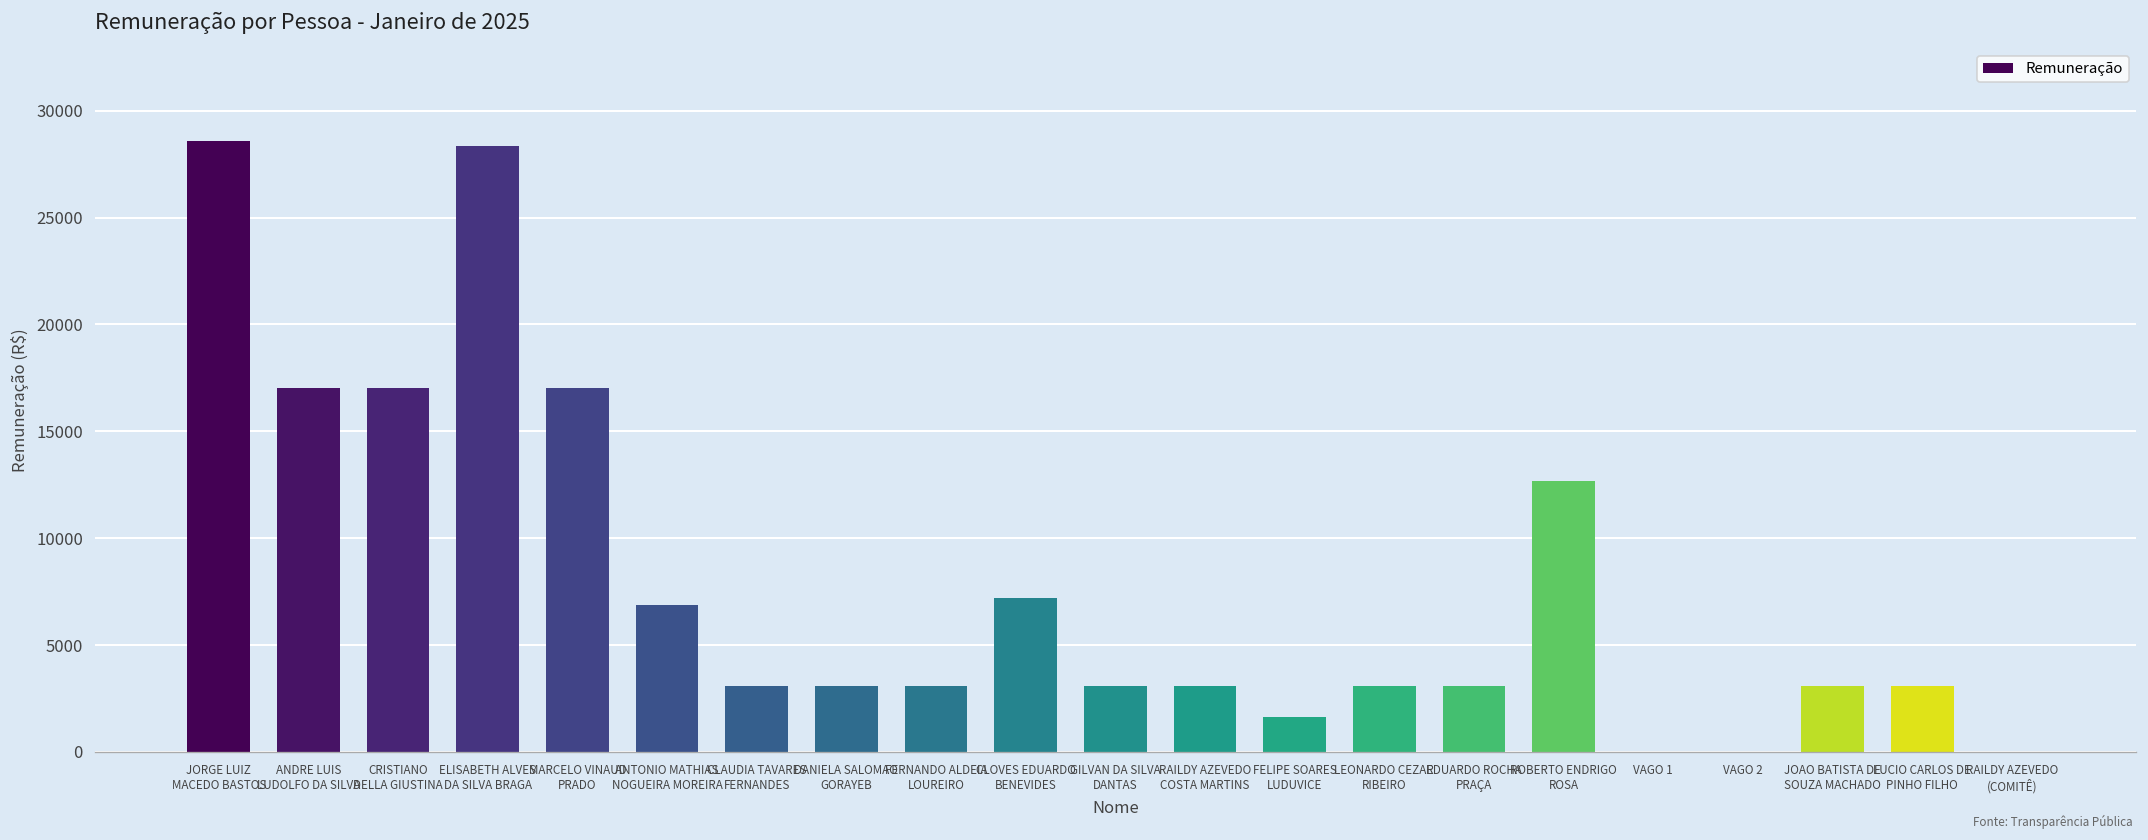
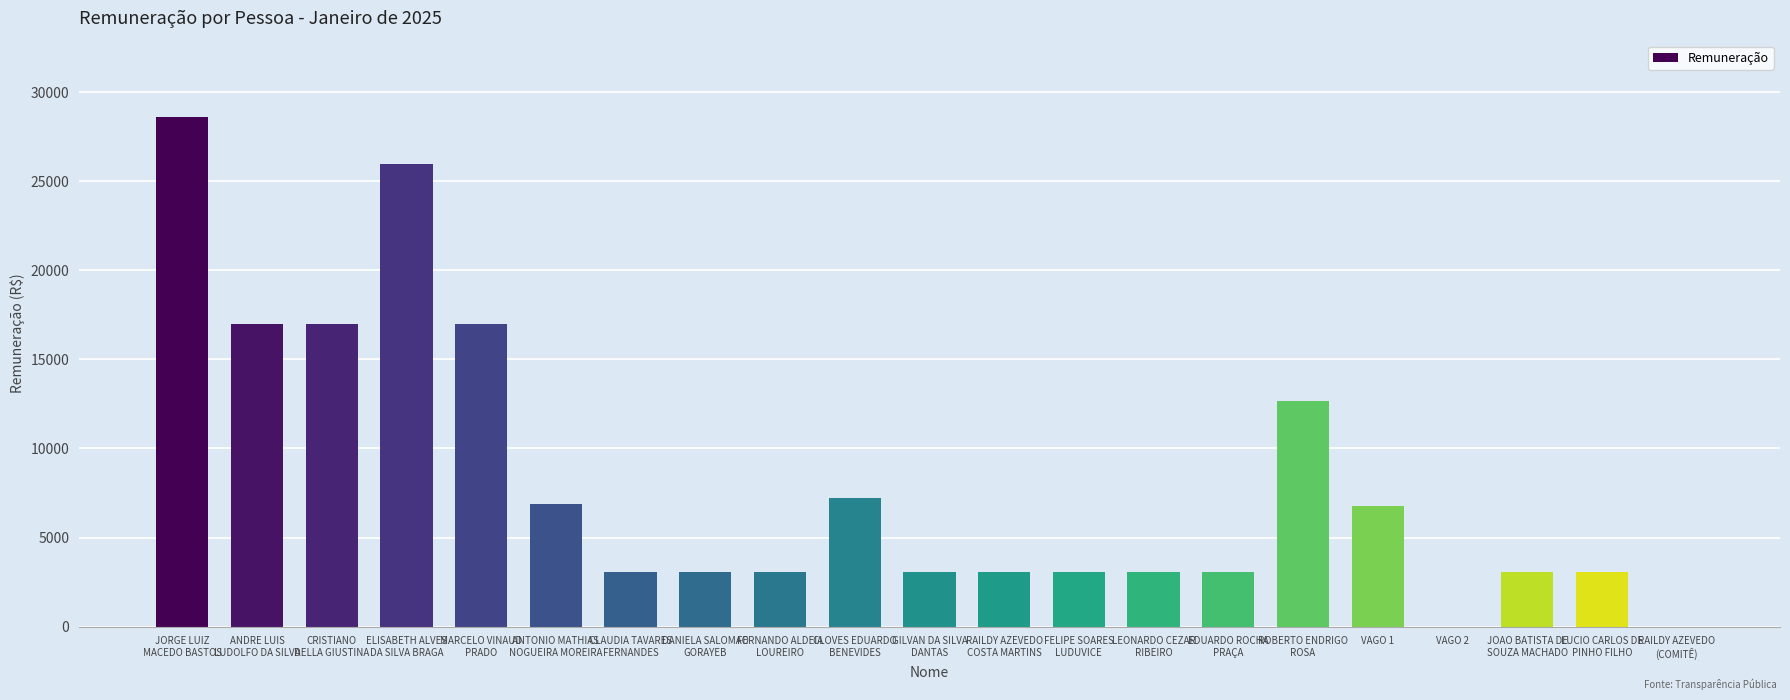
  {
    "JORGE LUIZ MACEDO BASTOS": 28600,
    "ANDRE LUIS LUDOLFO DA SILVA": 17000,
    "CRISTIANO DELLA GIUSTINA": 17000,
-   "ELISABETH ALVES DA SILVA BRAGA": 28300,
+   "ELISABETH ALVES DA SILVA BRAGA": 26000,
    "ANTONIO MATHIAS NOGUEIRA MOREIRA": 6900,
    "DANIELA SALOMAO GORAYEB": 3100,
    "FERNANDO ALDEIA LOUREIRO": 3100,
    "CLOVES EDUARDO BENEVIDES": 7200,
    "GILVAN DA SILVA DANTAS": 3100,
    "RAILDY AZEVEDO COSTA MARTINS": 3100,
-   "FELIPE SOARES LUDUVICE": 1600,
+   "FELIPE SOARES LUDUVICE": 3100,
    "LEONARDO CEZAR RIBEIRO": 3100,
    "EDUARDO ROCHA PRAÇA": 3100,
    "ROBERTO ENDRIGO ROSA": 12700,
-   "VAGO 1": 0,
+   "VAGO 1": 6700,
    "VAGO 2": 0,
    "JOAO BATISTA DE SOUZA MACHADO": 3100,
    "LUCIO CARLOS DE PINHO FILHO": 3100,
    "RAILDY AZEVEDO (COMITÊ)": 0
  }
